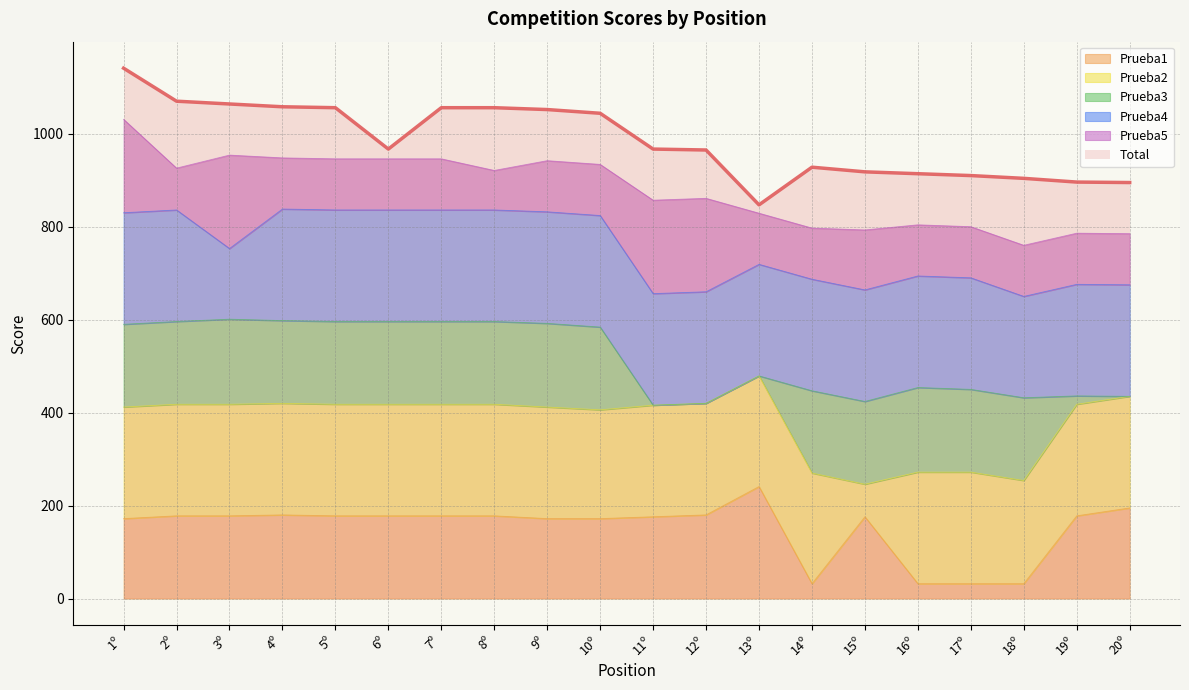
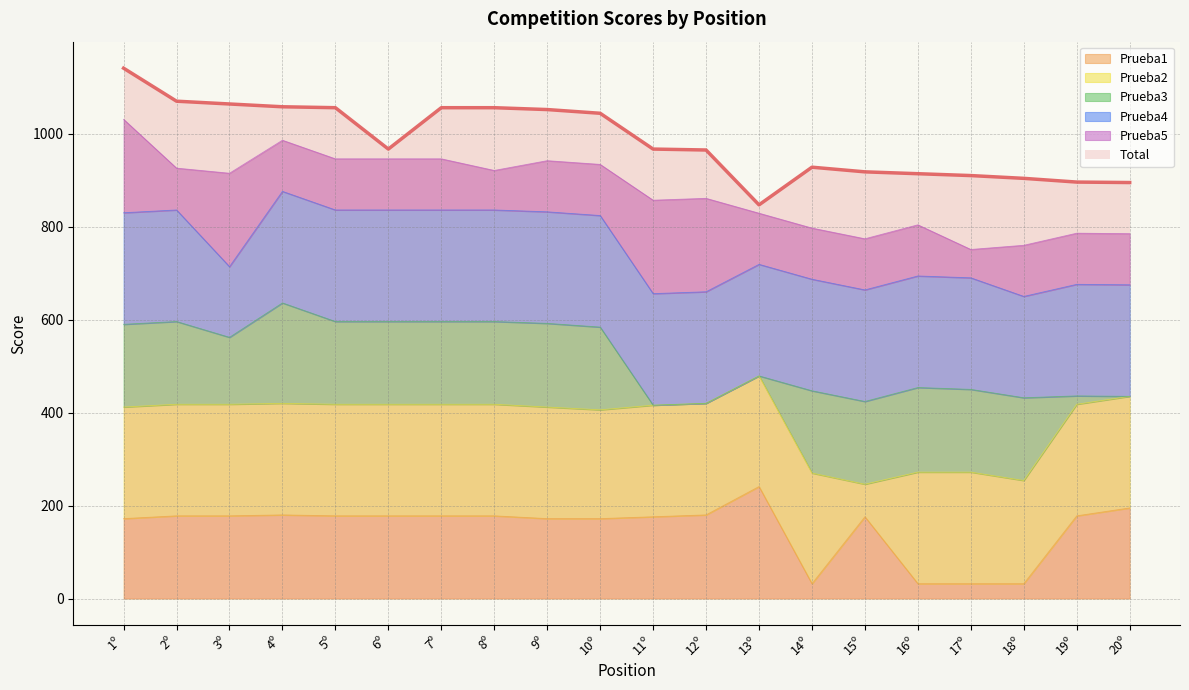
  {
    "Prueba3": {
      "1º": 180,
      "2º": 180,
-     "3º": 180,
-     "4º": 180,
+     "3º": 140,
+     "4º": 220,
      "5º": 180,
      "6º": 180,
      "7º": 180,
      "8º": 180,
      "9º": 180,
      "10º": 180,
      "14º": 180,
      "15º": 180,
      "16º": 180,
      "17º": 180,
      "18º": 180,
      "19º": 20
    },
    "Prueba4": {
      "1º": 240,
      "2º": 240,
      "3º": 150,
      "4º": 240,
      "5º": 240,
      "6º": 240,
      "7º": 240,
      "8º": 240,
      "9º": 240,
      "10º": 240,
      "11º": 240,
      "12º": 240,
      "13º": 240,
      "14º": 240,
      "15º": 240,
      "16º": 240,
      "17º": 240,
      "18º": 220,
      "19º": 240,
      "20º": 240
    },
    "Prueba5": {
      "1º": 200,
      "2º": 90,
      "3º": 200,
      "4º": 110,
      "5º": 110,
      "6º": 110,
      "7º": 110,
      "8º": 90,
      "9º": 110,
      "10º": 110,
      "11º": 200,
      "12º": 200,
      "13º": 110,
      "14º": 110,
-     "15º": 130,
+     "15º": 110,
      "16º": 110,
-     "17º": 110,
+     "17º": 60,
      "18º": 110,
      "19º": 110,
      "20º": 110
    },
    "Total": {
      "1º": 1140,
      "2º": 1070,
      "3º": 1060,
      "4º": 1060,
      "5º": 1060,
      "6º": 970,
      "7º": 1060,
      "8º": 1060,
      "9º": 1050,
      "10º": 1040,
      "11º": 970,
      "12º": 970,
      "13º": 850,
      "14º": 930,
      "15º": 920,
      "16º": 910,
      "17º": 910,
      "18º": 900,
      "19º": 900,
      "20º": 900
    }
  }
